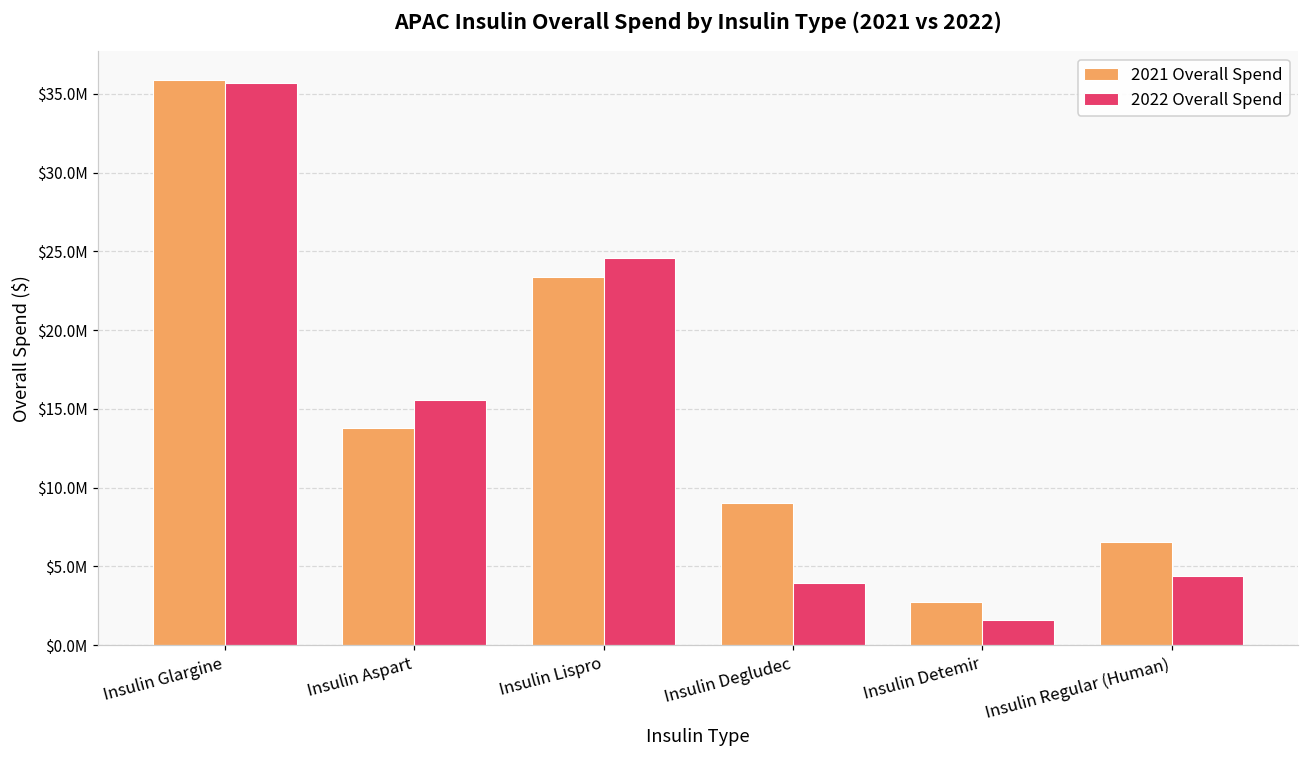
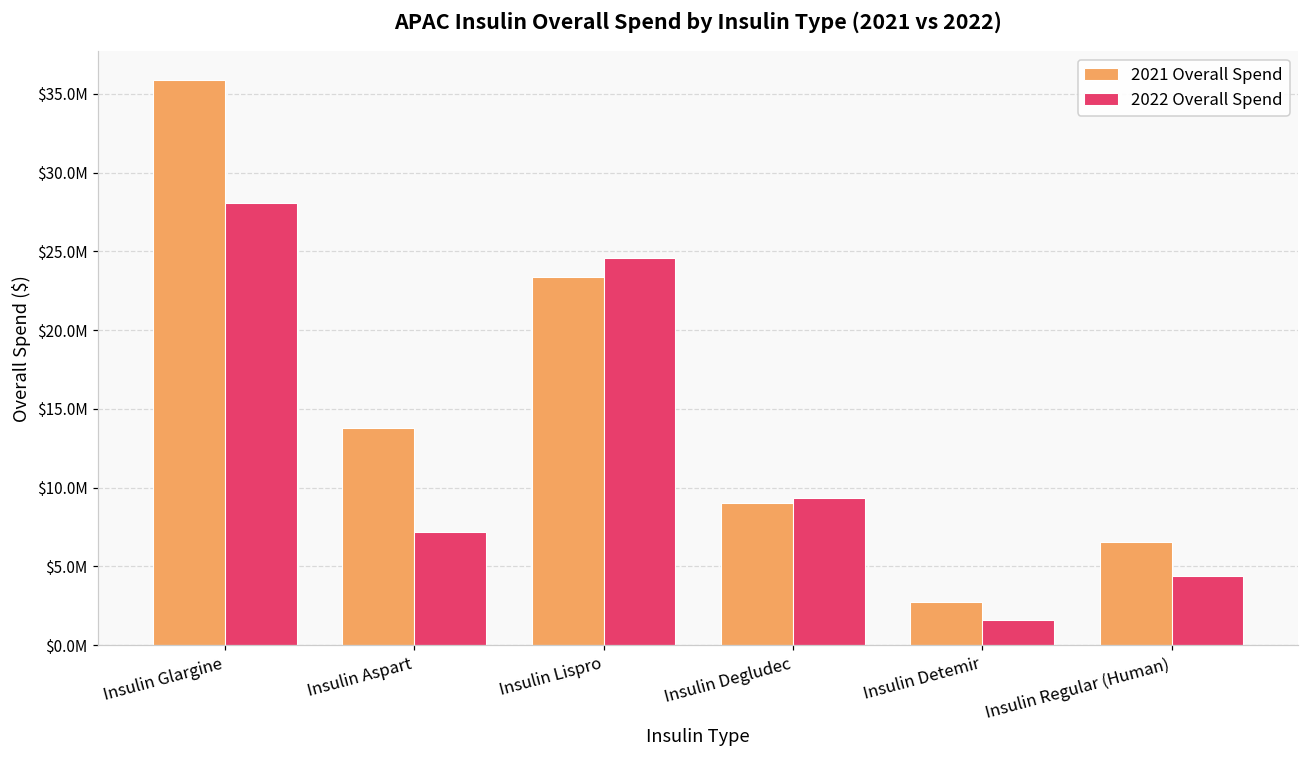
  {
    "2021 Overall Spend": {
      "Insulin Glargine": "$35900000",
      "Insulin Aspart": "$13800000",
      "Insulin Lispro": "$23300000",
      "Insulin Degludec": "$9000000",
      "Insulin Detemir": "$2800000",
      "Insulin Regular (Human)": "$6600000"
    },
    "2022 Overall Spend": {
-     "Insulin Glargine": "$35700000",
-     "Insulin Aspart": "$15500000",
+     "Insulin Glargine": "$28000000",
+     "Insulin Aspart": "$7200000",
      "Insulin Lispro": "$24600000",
-     "Insulin Degludec": "$4000000",
+     "Insulin Degludec": "$9300000",
      "Insulin Detemir": "$1600000",
      "Insulin Regular (Human)": "$4400000"
    }
  }
